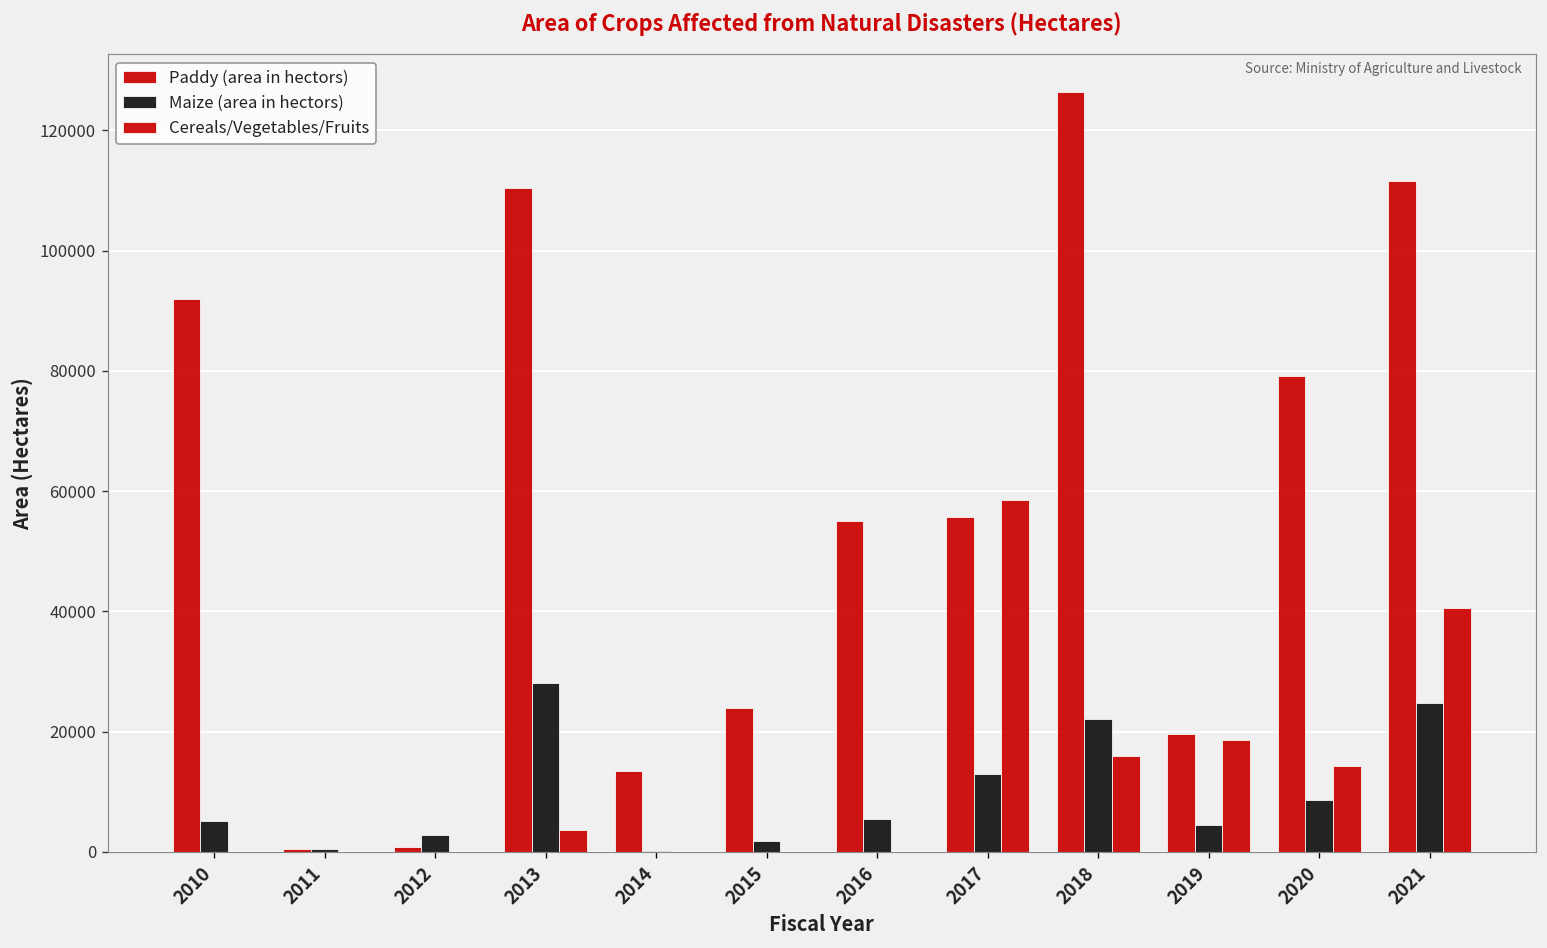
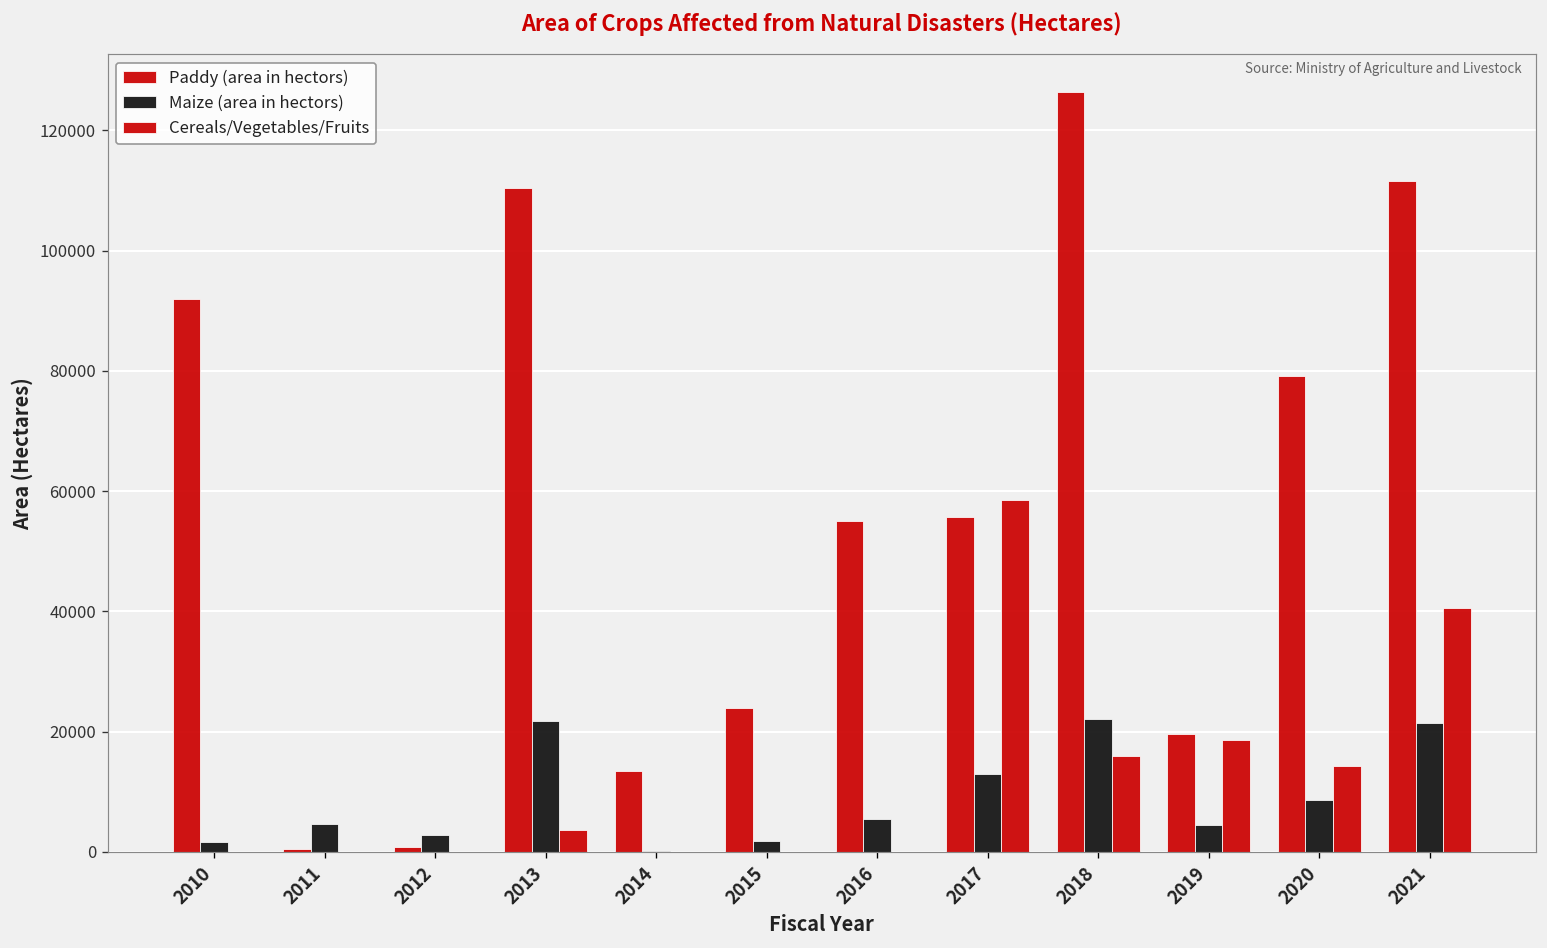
  {
    "Maize (area in hectors)": {
-     "2010": 5000,
-     "2011": 1000,
+     "2010": 2000,
+     "2011": 5000,
      "2012": 3000,
-     "2013": 28000,
+     "2013": 22000,
      "2015": 2000,
      "2016": 6000,
      "2017": 13000,
      "2018": 22000,
      "2019": 4000,
      "2020": 9000,
-     "2021": 25000
+     "2021": 21000
    }
  }
